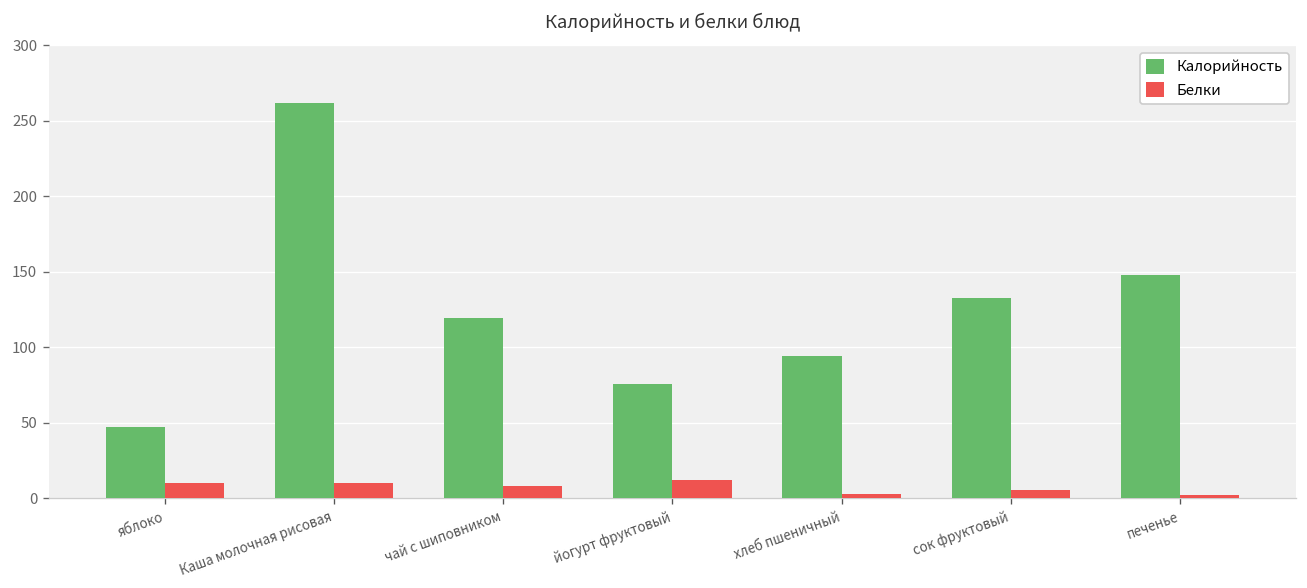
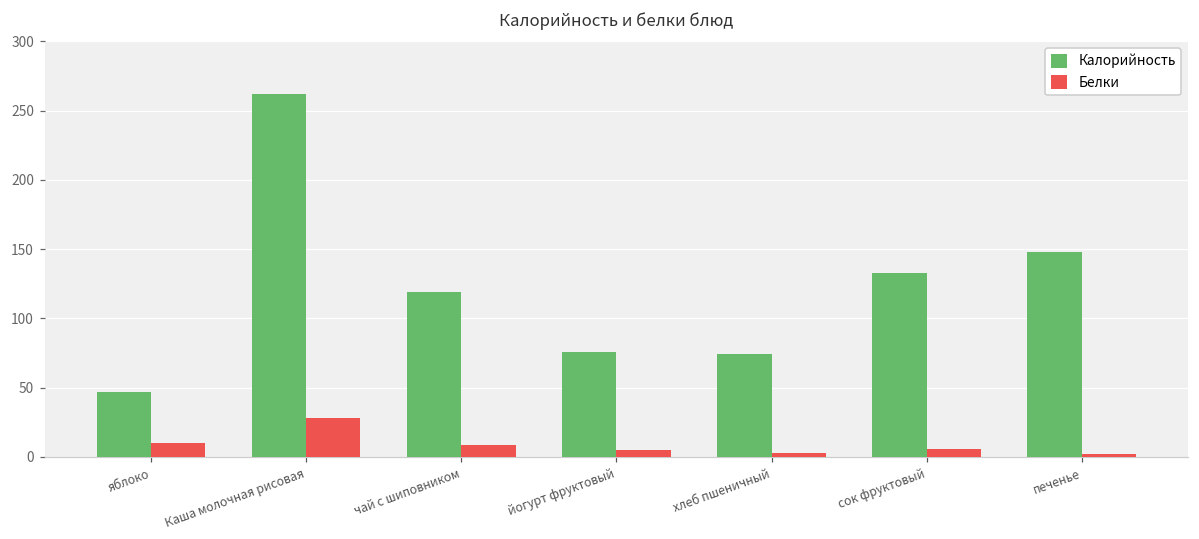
  {
    "Калорийность": {
      "яблоко": 47,
      "Каша молочная рисовая": 262,
      "чай с шиповником": 119,
      "йогурт фруктовый": 76,
-     "хлеб пшеничный": 94,
+     "хлеб пшеничный": 74,
      "сок фруктовый": 133,
      "печенье": 148
    },
    "Белки": {
      "яблоко": 10,
-     "Каша молочная рисовая": 10,
+     "Каша молочная рисовая": 28,
      "чай с шиповником": 8,
-     "йогурт фруктовый": 12,
+     "йогурт фруктовый": 5,
      "хлеб пшеничный": 3,
      "сок фруктовый": 6,
      "печенье": 2
    }
  }
